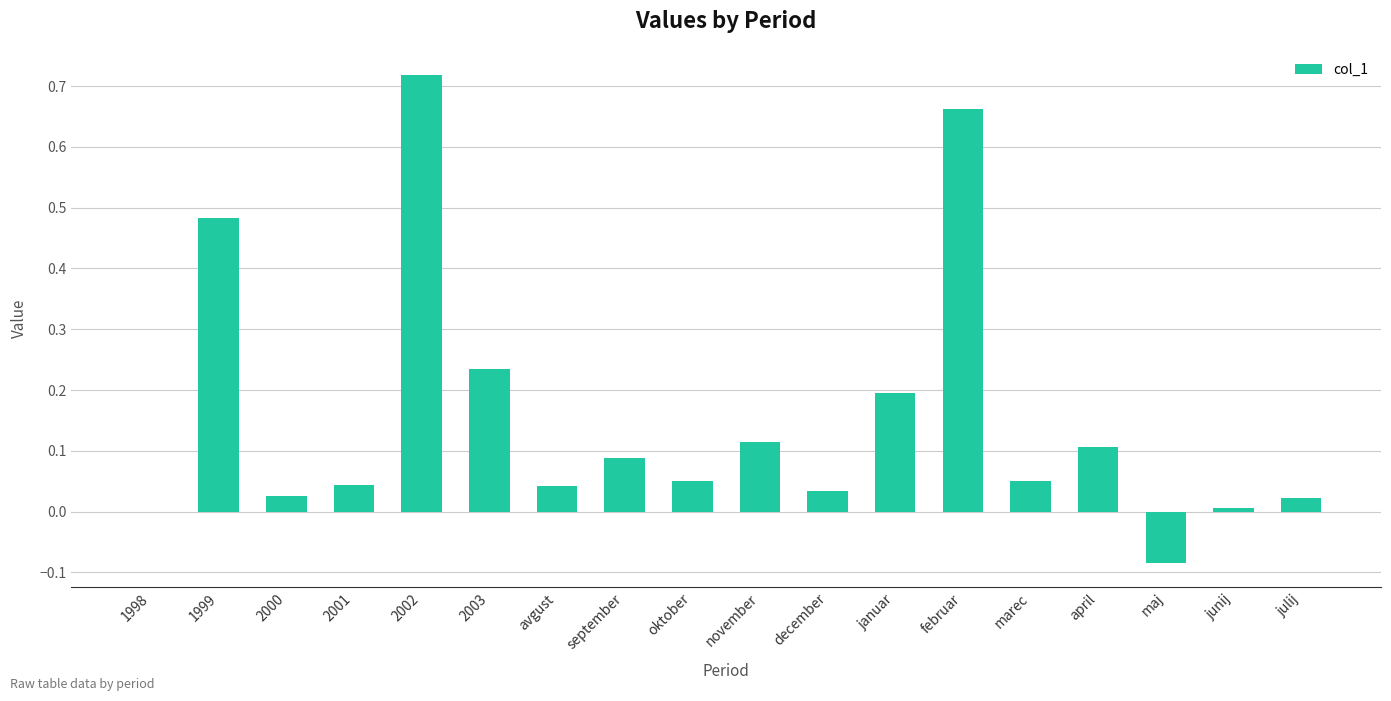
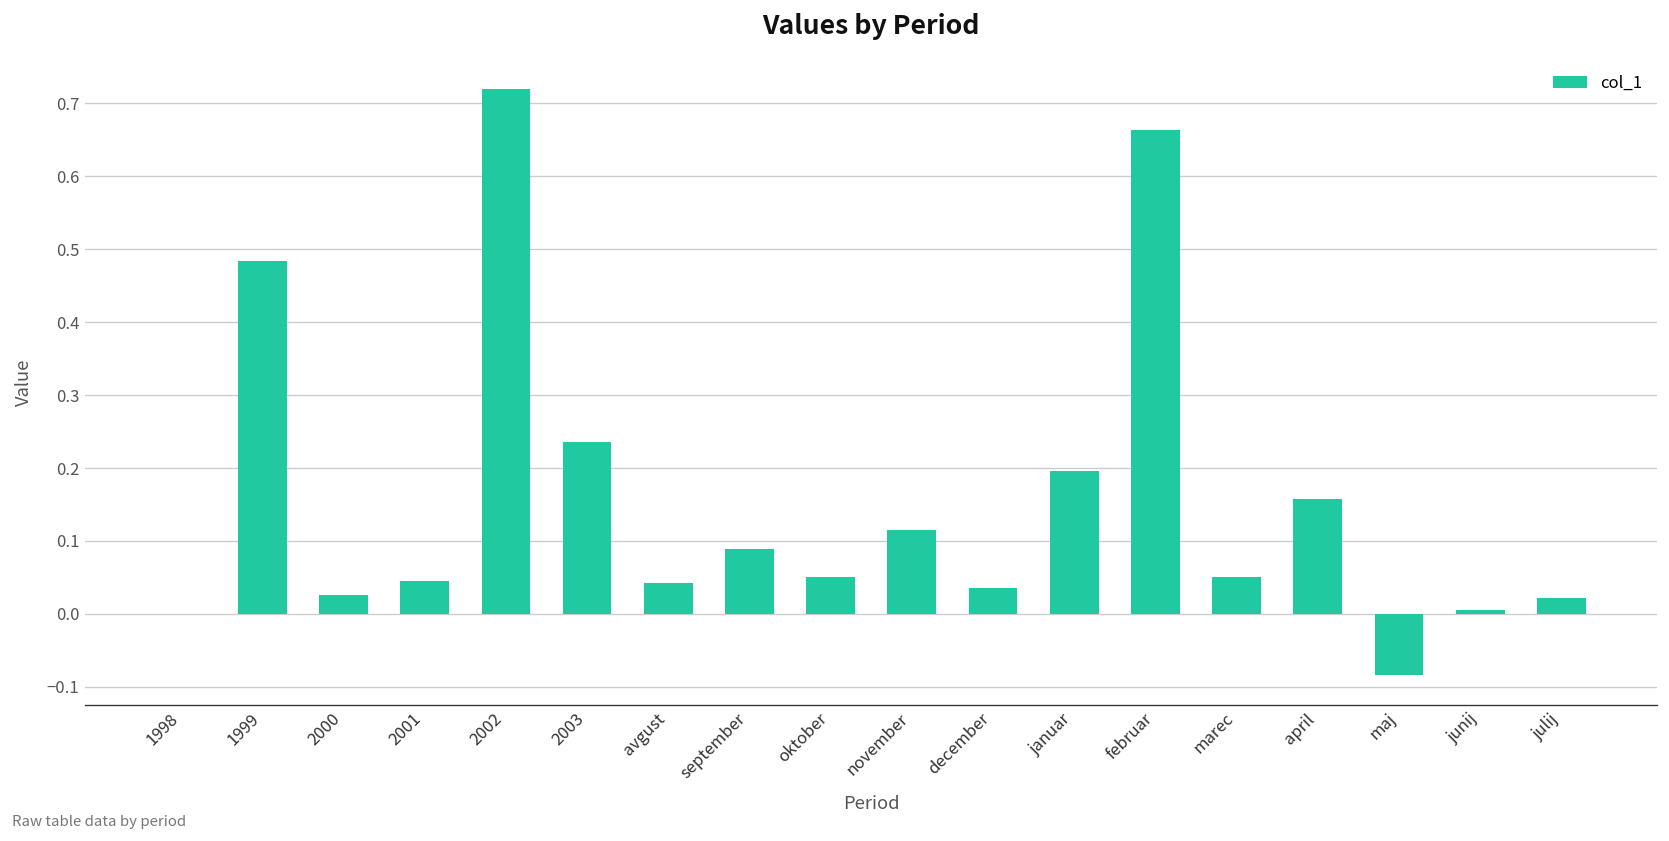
  {
    "1998": 0.00,
    "1999": 0.48,
    "2000": 0.03,
    "2001": 0.04,
    "2002": 0.72,
    "2003": 0.24,
    "avgust": 0.04,
    "september": 0.09,
    "oktober": 0.05,
    "november": 0.11,
    "december": 0.03,
    "januar": 0.20,
    "februar": 0.66,
    "marec": 0.05,
-   "april": 0.11,
+   "april": 0.16,
    "maj": -0.08,
    "junij": 0.01,
    "julij": 0.02
  }
